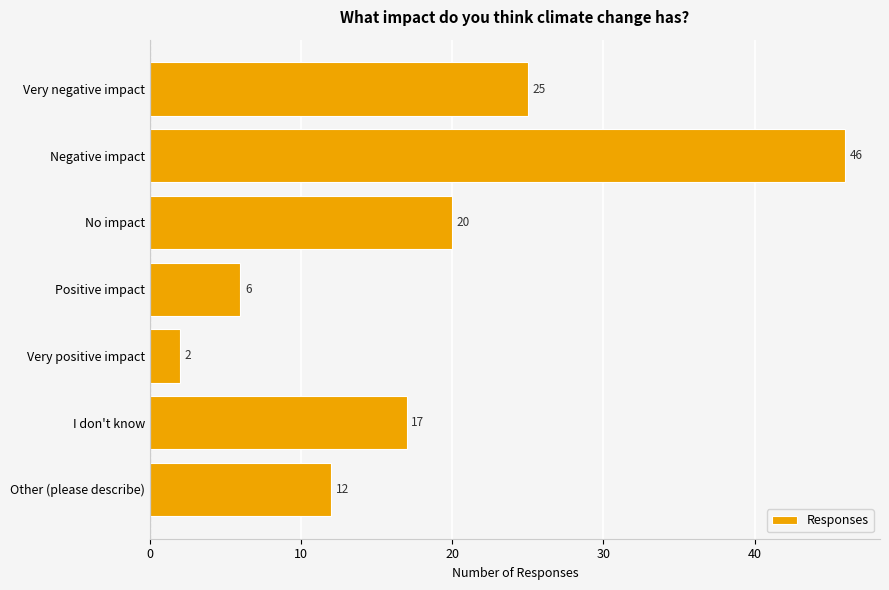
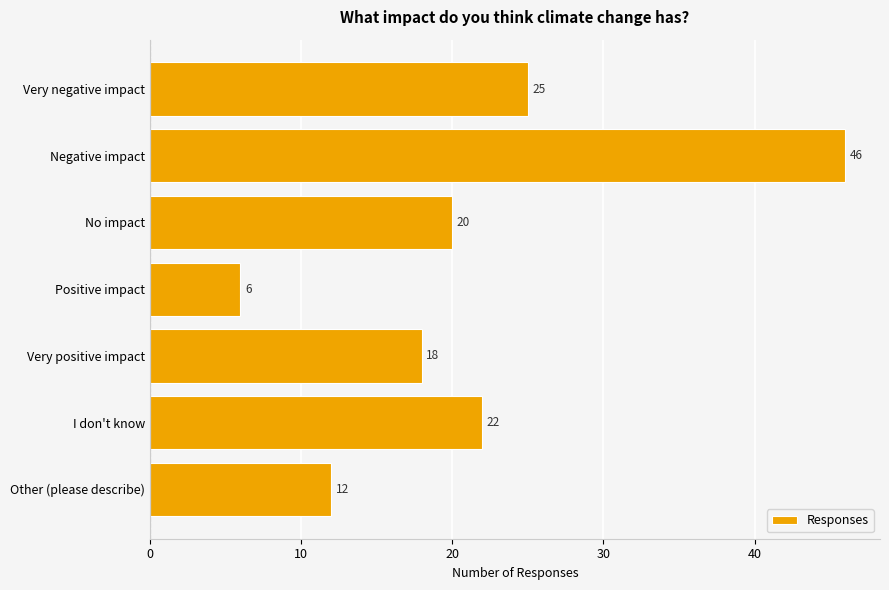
  {
    "Very negative impact": 25,
    "Negative impact": 46,
    "No impact": 20,
    "Positive impact": 6,
-   "Very positive impact": 2,
-   "I don't know": 17,
+   "Very positive impact": 18,
+   "I don't know": 22,
    "Other (please describe)": 12
  }
